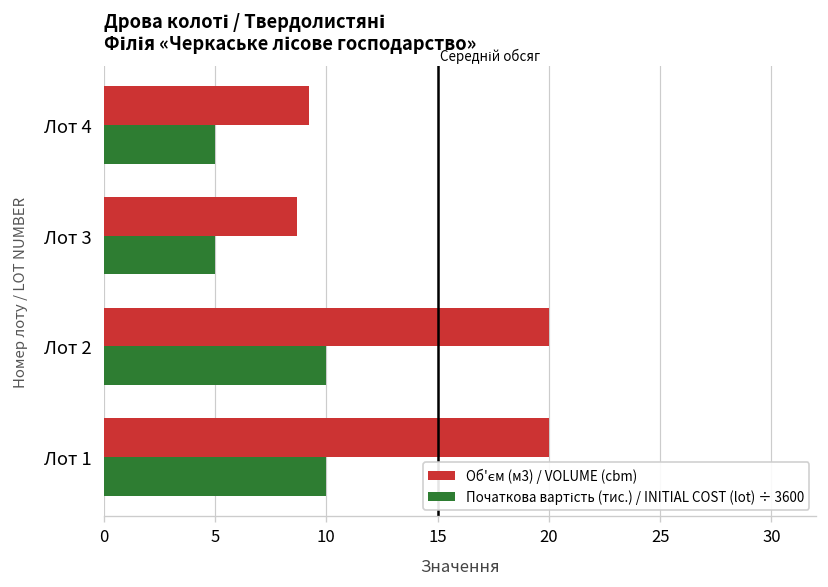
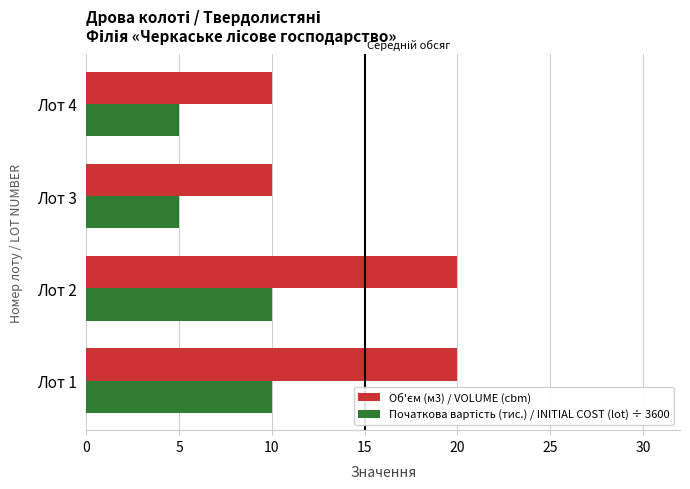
  {
    "Об'єм (м3) / VOLUME (cbm)": {
-     "Лот 4": 9.2,
-     "Лот 3": 8.7,
+     "Лот 4": 10.0,
+     "Лот 3": 10.0,
      "Лот 2": 20.0,
      "Лот 1": 20.0
    },
    "Початкова вартість (тис.) / INITIAL COST (lot) ÷ 3600": {
      "Лот 4": 5.0,
      "Лот 3": 5.0,
      "Лот 2": 10.0,
      "Лот 1": 10.0
    }
  }
